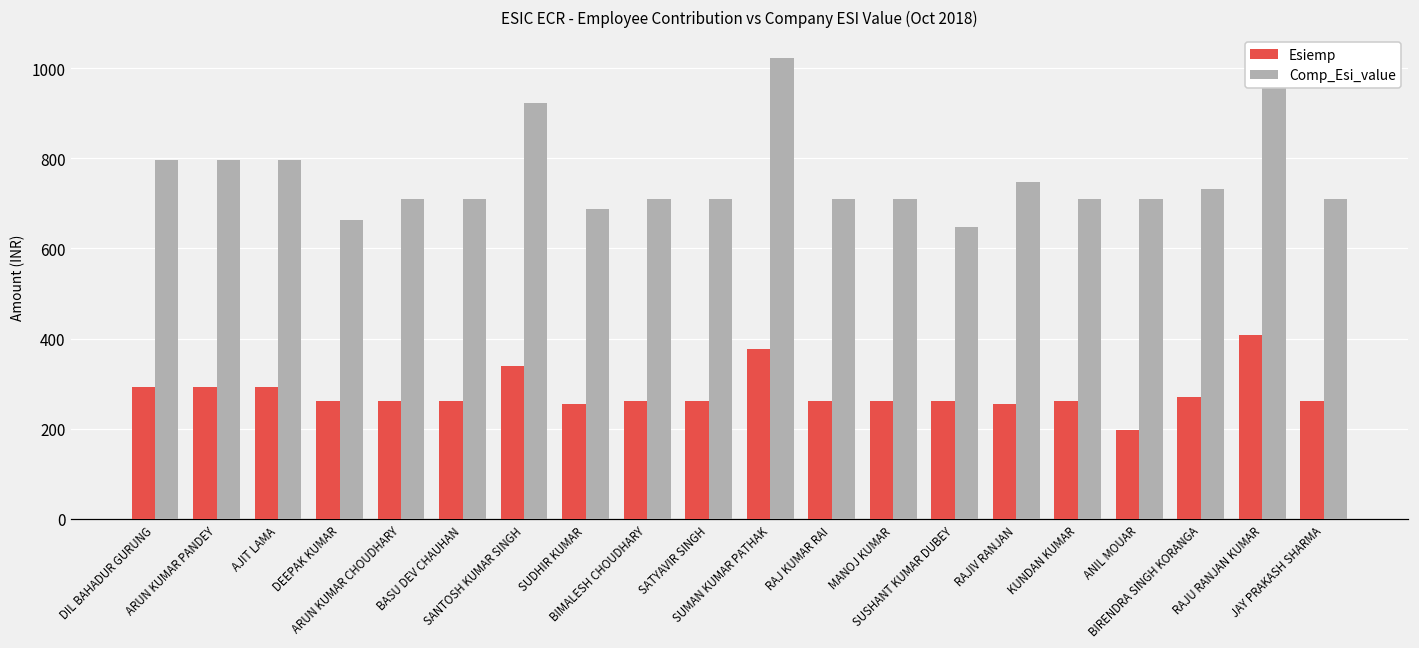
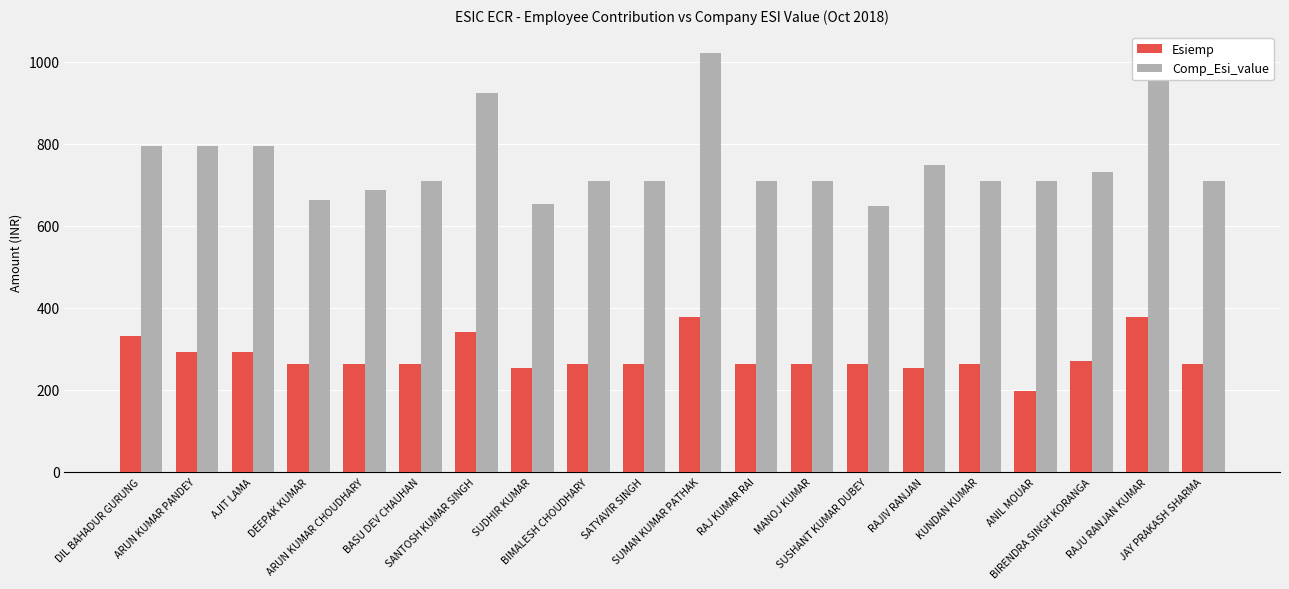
  {
    "Esiemp": {
-     "DIL BAHADUR GURUNG": 290,
+     "DIL BAHADUR GURUNG": 330,
      "ARUN KUMAR PANDEY": 290,
      "AJIT LAMA": 290,
      "DEEPAK KUMAR": 260,
      "ARUN KUMAR CHOUDHARY": 260,
      "BASU DEV CHAUHAN": 260,
      "SANTOSH KUMAR SINGH": 340,
      "SUDHIR KUMAR": 250,
      "BIMALESH CHOUDHARY": 260,
      "SATYAVIR SINGH": 260,
      "SUMAN KUMAR PATHAK": 380,
      "RAJ KUMAR RAI": 260,
      "MANOJ KUMAR": 260,
      "SUSHANT KUMAR DUBEY": 260,
      "RAJIV RANJAN": 250,
      "KUNDAN KUMAR": 260,
      "ANIL MOUAR": 200,
      "BIRENDRA SINGH KORANGA": 270,
-     "RAJU RANJAN KUMAR": 410,
+     "RAJU RANJAN KUMAR": 380,
      "JAY PRAKASH SHARMA": 260
    },
    "Comp_Esi_value": {
      "DIL BAHADUR GURUNG": 800,
      "ARUN KUMAR PANDEY": 800,
      "AJIT LAMA": 800,
      "DEEPAK KUMAR": 660,
-     "ARUN KUMAR CHOUDHARY": 710,
+     "ARUN KUMAR CHOUDHARY": 690,
      "BASU DEV CHAUHAN": 710,
      "SANTOSH KUMAR SINGH": 920,
-     "SUDHIR KUMAR": 690,
+     "SUDHIR KUMAR": 650,
      "BIMALESH CHOUDHARY": 710,
      "SATYAVIR SINGH": 710,
      "SUMAN KUMAR PATHAK": 1020,
      "RAJ KUMAR RAI": 710,
      "MANOJ KUMAR": 710,
      "SUSHANT KUMAR DUBEY": 650,
      "RAJIV RANJAN": 750,
      "KUNDAN KUMAR": 710,
      "ANIL MOUAR": 710,
      "BIRENDRA SINGH KORANGA": 730,
      "JAY PRAKASH SHARMA": 710
    }
  }
